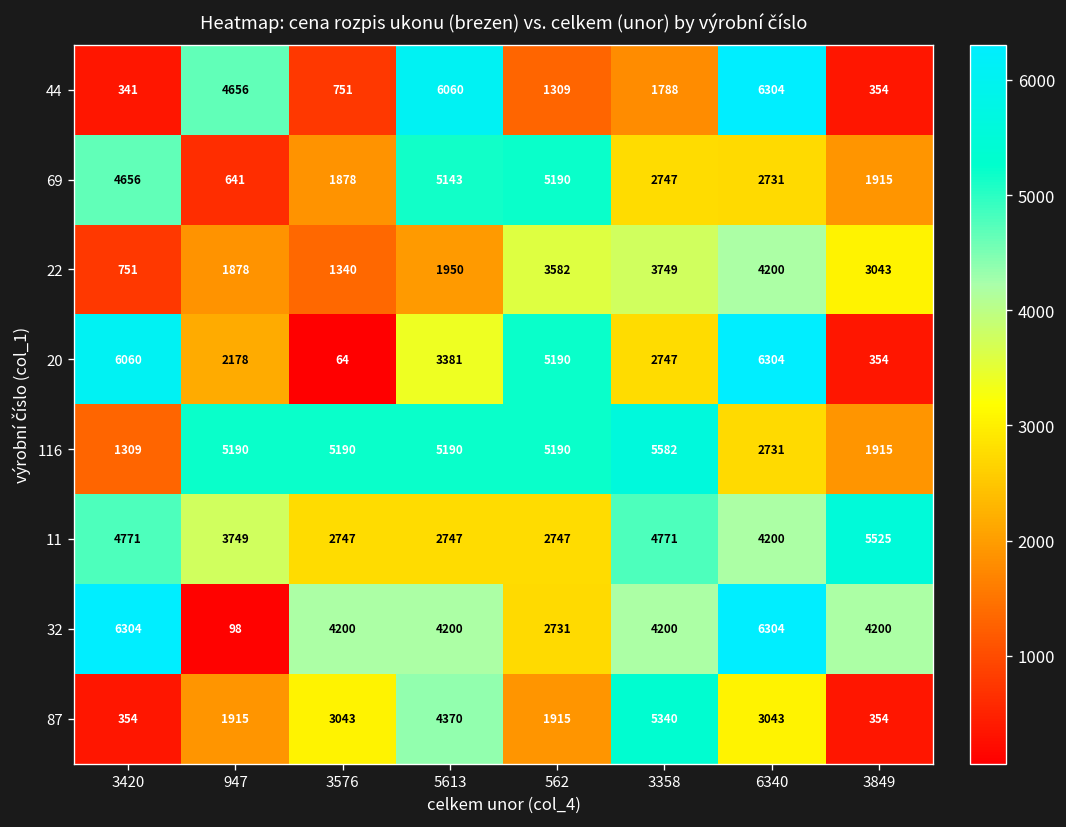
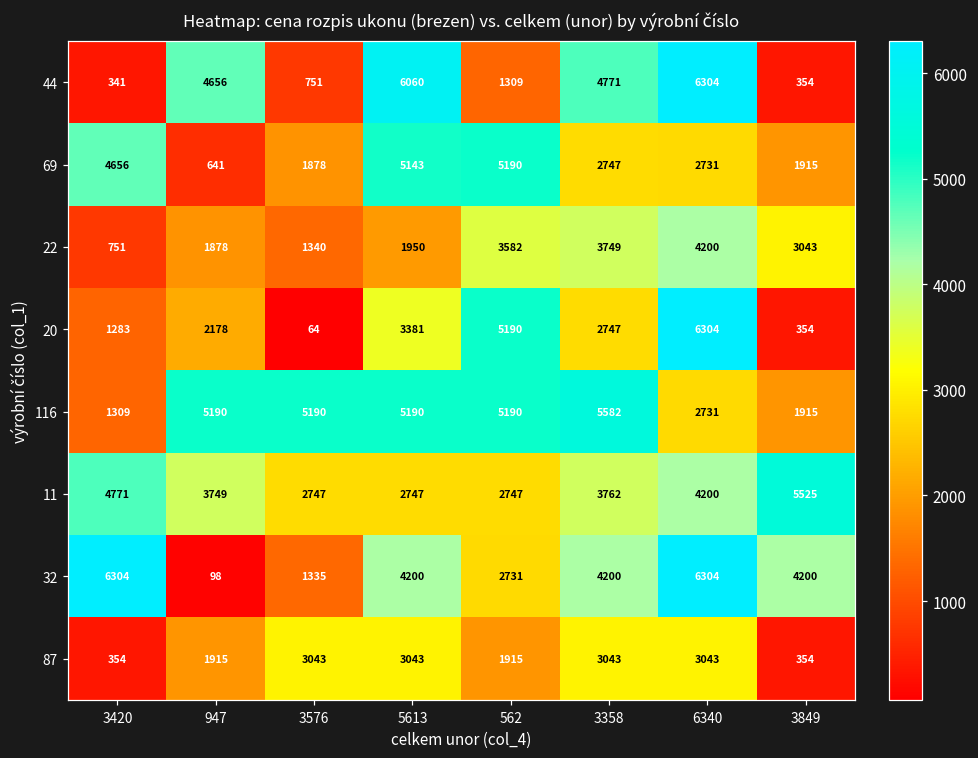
  {
    "44": {
      "3420": 341,
      "947": 4656,
      "3576": 751,
      "5613": 6060,
      "562": 1309,
-     "3358": 1788,
+     "3358": 4771,
      "6340": 6304,
      "3849": 354
    },
    "69": {
      "3420": 4656,
      "947": 641,
      "3576": 1878,
      "5613": 5143,
      "562": 5190,
      "3358": 2747,
      "6340": 2731,
      "3849": 1915
    },
    "22": {
      "3420": 751,
      "947": 1878,
      "3576": 1340,
      "5613": 1950,
      "562": 3582,
      "3358": 3749,
      "6340": 4200,
      "3849": 3043
    },
    "20": {
-     "3420": 6060,
+     "3420": 1283,
      "947": 2178,
      "3576": 64,
      "5613": 3381,
      "562": 5190,
      "3358": 2747,
      "6340": 6304,
      "3849": 354
    },
    "116": {
      "3420": 1309,
      "947": 5190,
      "3576": 5190,
      "5613": 5190,
      "562": 5190,
      "3358": 5582,
      "6340": 2731,
      "3849": 1915
    },
    "11": {
      "3420": 4771,
      "947": 3749,
      "3576": 2747,
      "5613": 2747,
      "562": 2747,
-     "3358": 4771,
+     "3358": 3762,
      "6340": 4200,
      "3849": 5525
    },
    "32": {
      "3420": 6304,
      "947": 98,
-     "3576": 4200,
+     "3576": 1335,
      "5613": 4200,
      "562": 2731,
      "3358": 4200,
      "6340": 6304,
      "3849": 4200
    },
    "87": {
      "3420": 354,
      "947": 1915,
      "3576": 3043,
-     "5613": 4370,
+     "5613": 3043,
      "562": 1915,
-     "3358": 5340,
+     "3358": 3043,
      "6340": 3043,
      "3849": 354
    }
  }
